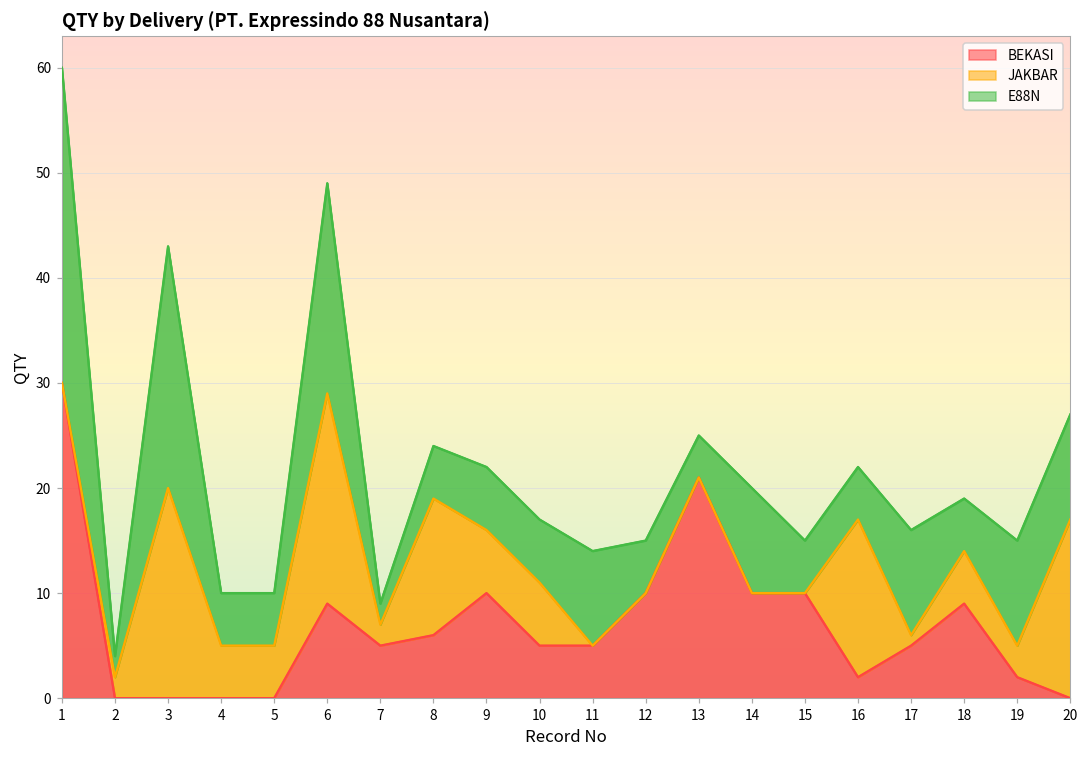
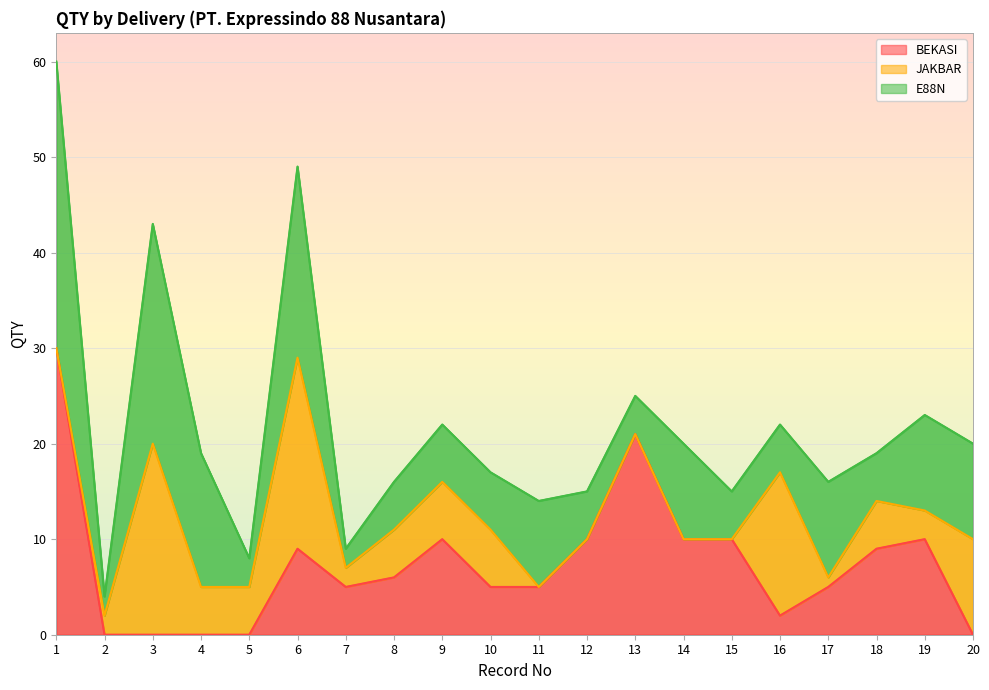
  {
    "BEKASI": {
      "2": 0,
      "3": 0,
      "4": 0,
      "5": 0,
      "6": 9,
      "7": 5,
      "8": 6,
      "9": 10,
      "10": 5,
      "16": 2,
      "17": 5,
      "18": 9,
-     "19": 2,
+     "19": 10,
      "20": 0
    },
    "JAKBAR": {
      "2": 2,
      "3": 20,
      "4": 5,
      "5": 5,
      "6": 20,
      "7": 2,
-     "8": 13,
+     "8": 5,
      "9": 6,
      "10": 6,
      "16": 15,
      "17": 1,
      "18": 5,
      "19": 3,
-     "20": 17
+     "20": 10
    },
    "E88N": {
      "1": 30,
      "2": 2,
      "3": 23,
-     "4": 5,
-     "5": 5,
+     "4": 14,
+     "5": 3,
      "6": 20,
      "7": 2,
      "8": 5,
      "9": 6,
      "10": 6,
      "11": 9,
      "12": 5,
      "13": 4,
      "14": 10,
      "15": 5,
      "16": 5,
      "17": 10,
      "18": 5,
      "19": 10,
      "20": 10
    }
  }
